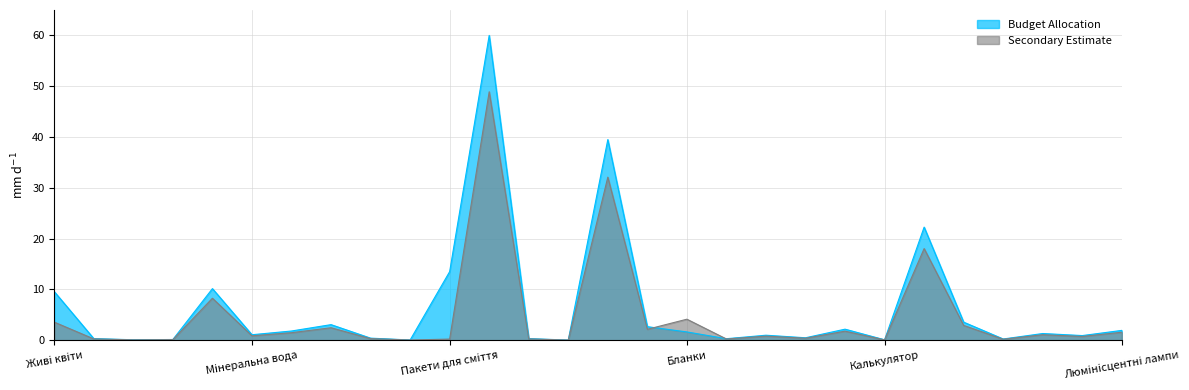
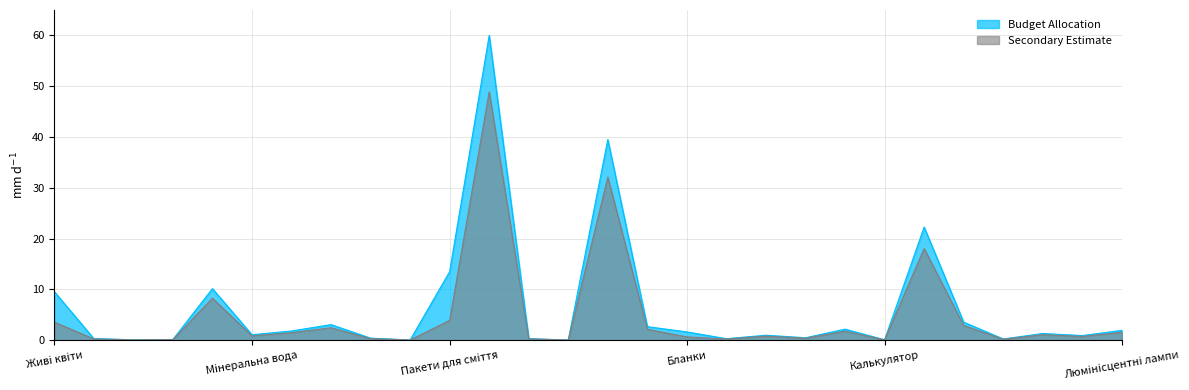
  {
    "Budget Allocation": {
      "Живі квіти": 10,
      "Пакети для сміття": 13,
      "Бланки": 2
    },
    "Secondary Estimate": {
      "Живі квіти": 4,
-     "Пакети для сміття": 0,
-     "Бланки": 4
+     "Пакети для сміття": 4,
+     "Бланки": 1
    }
  }
